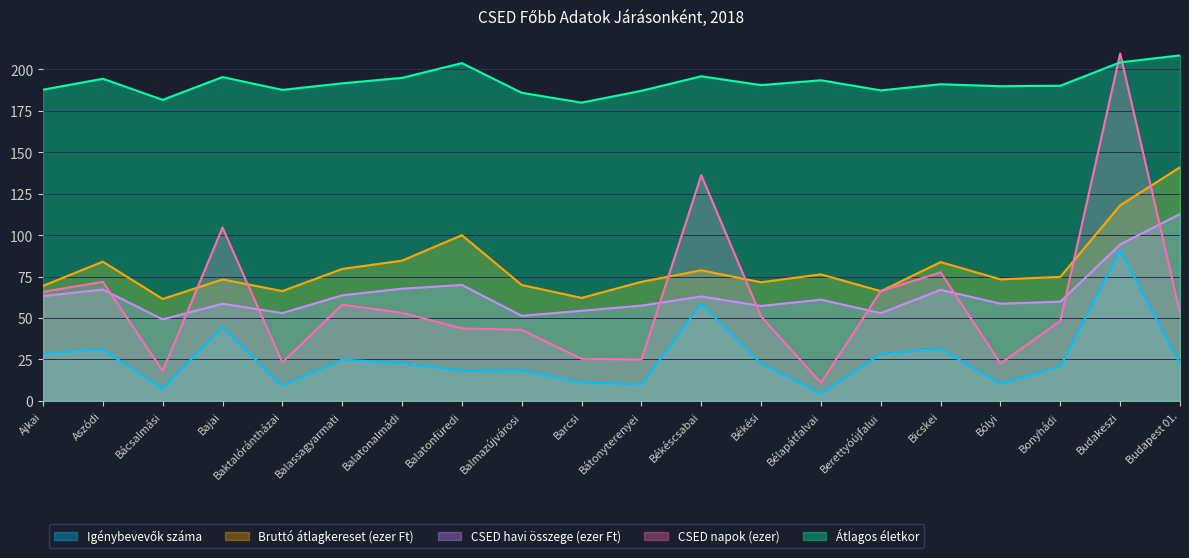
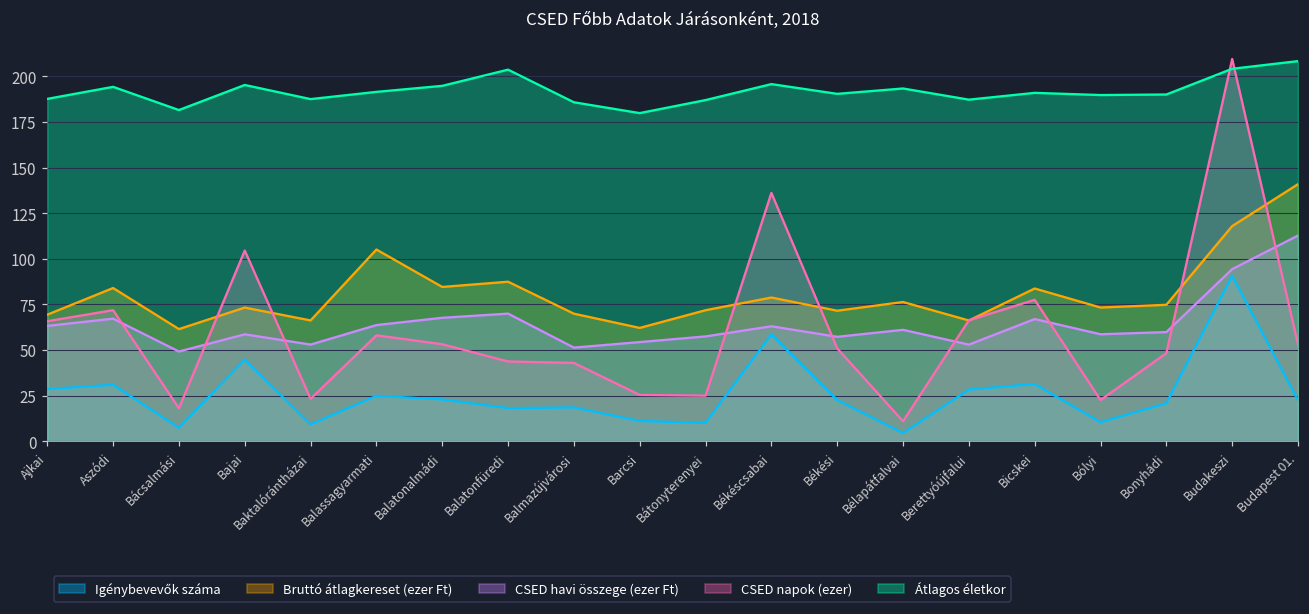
  {
    "Bruttó átlagkereset (ezer Ft)": {
      "Ajkai": 69,
      "Aszódi": 84,
      "Bácsalmási": 61,
      "Bajai": 73,
      "Baktalórántházai": 66,
-     "Balassagyarmati": 80,
+     "Balassagyarmati": 105,
      "Balatonalmádi": 85,
-     "Balatonfüredi": 100,
+     "Balatonfüredi": 87,
      "Balmazújvárosi": 70,
      "Barcsi": 62,
      "Bátonyterenyei": 72,
      "Békéscsabai": 79,
      "Békési": 72,
      "Bélapátfalvai": 76,
      "Bicskei": 84,
      "Bólyi": 73,
      "Bonyhádi": 75,
      "Budakeszi": 118,
      "Budapest 01.": 141
    }
  }
